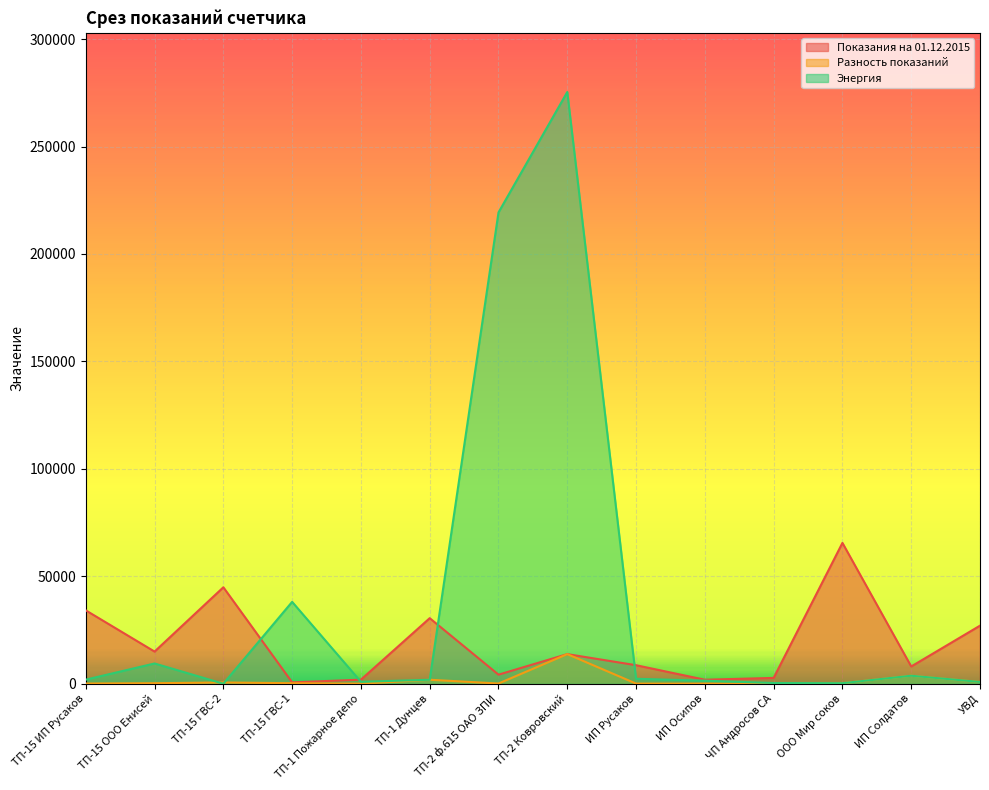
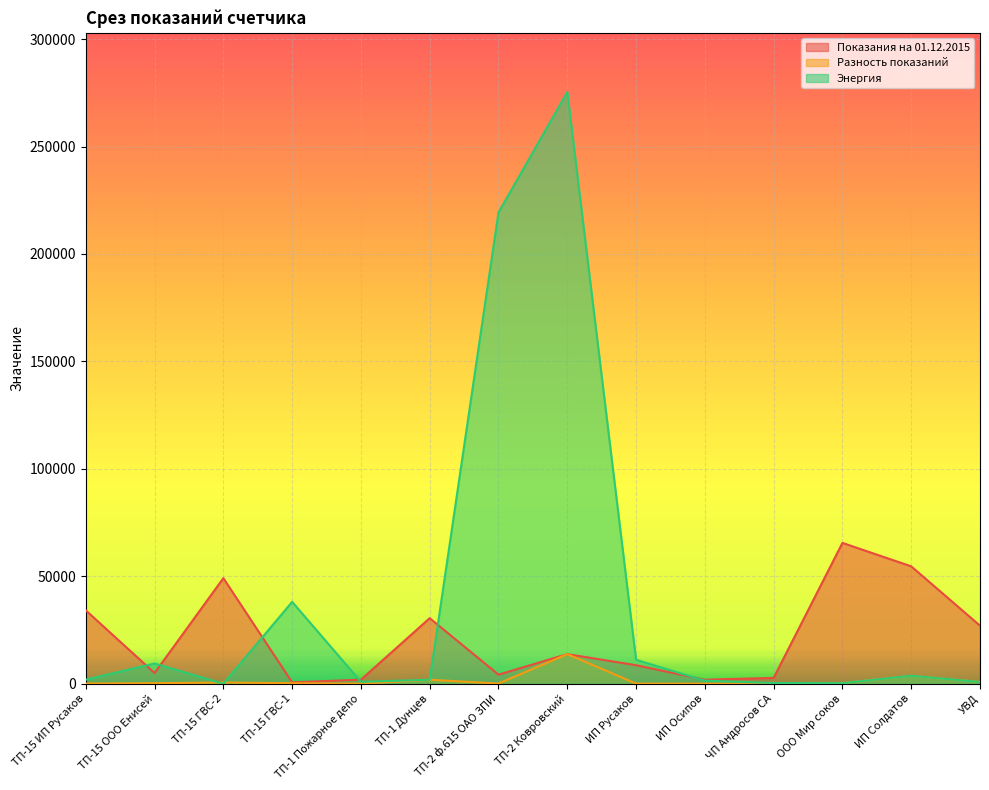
  {
    "Показания на 01.12.2015": {
      "ТП-15 ИП Русаков": 34000,
-     "ТП-15 ООО Енисей": 15000,
-     "ТП-15 ГВС-2": 45000,
+     "ТП-15 ООО Енисей": 5000,
+     "ТП-15 ГВС-2": 49000,
      "ТП-1 Дунцев": 31000,
      "ТП-2 ф.615 ОАО ЗПИ": 4000,
      "ИП Русаков": 9000,
      "ЧП Андросов СА": 3000,
      "ООО Мир соков": 66000,
-     "ИП Солдатов": 8000,
+     "ИП Солдатов": 55000,
      "УВД": 27000
    },
    "Разность показаний": {
      "ТП-15 ИП Русаков": 0,
      "ТП-15 ООО Енисей": 0,
      "ТП-2 ф.615 ОАО ЗПИ": 0,
      "ИП Русаков": 0,
      "ИП Осипов": 0
    },
    "Энергия": {
      "ТП-15 ИП Русаков": 2000,
      "ТП-15 ООО Енисей": 9000,
      "ТП-15 ГВС-1": 38000,
      "ТП-2 ф.615 ОАО ЗПИ": 219000,
      "ТП-2 Ковровский": 275000,
-     "ИП Русаков": 2000
+     "ИП Русаков": 11000
    }
  }
